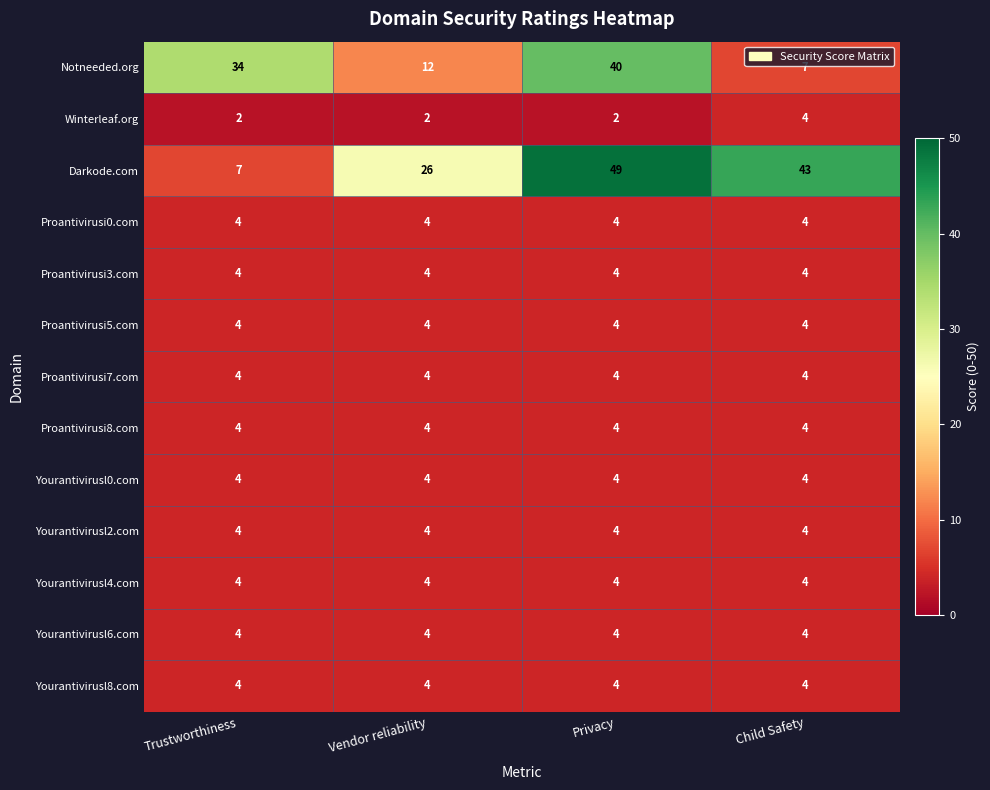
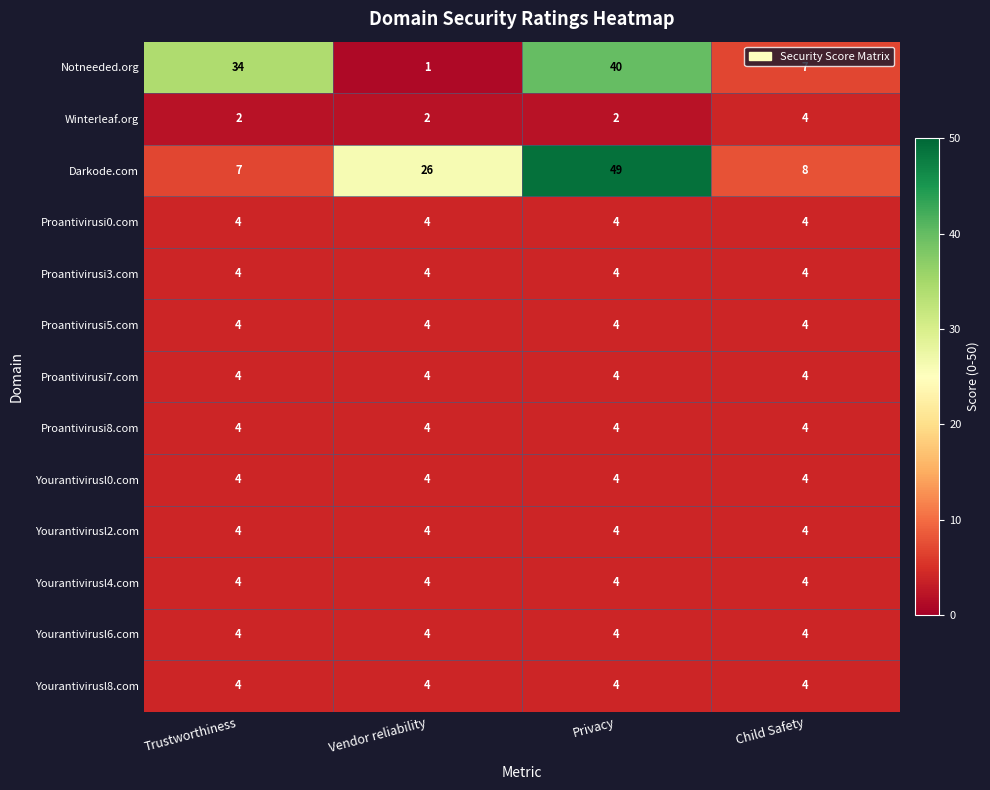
  {
    "Notneeded.org": {
      "Trustworthiness": 34,
-     "Vendor reliability": 12,
+     "Vendor reliability": 1,
      "Privacy": 40
    },
    "Winterleaf.org": {
      "Trustworthiness": 2,
      "Vendor reliability": 2,
      "Privacy": 2,
      "Child Safety": 4
    },
    "Darkode.com": {
      "Trustworthiness": 7,
      "Vendor reliability": 26,
      "Privacy": 49,
-     "Child Safety": 43
+     "Child Safety": 8
    },
    "Proantivirusi0.com": {
      "Trustworthiness": 4,
      "Vendor reliability": 4,
      "Privacy": 4,
      "Child Safety": 4
    },
    "Proantivirusi3.com": {
      "Trustworthiness": 4,
      "Vendor reliability": 4,
      "Privacy": 4,
      "Child Safety": 4
    },
    "Proantivirusi5.com": {
      "Trustworthiness": 4,
      "Vendor reliability": 4,
      "Privacy": 4,
      "Child Safety": 4
    },
    "Proantivirusi7.com": {
      "Trustworthiness": 4,
      "Vendor reliability": 4,
      "Privacy": 4,
      "Child Safety": 4
    },
    "Proantivirusi8.com": {
      "Trustworthiness": 4,
      "Vendor reliability": 4,
      "Privacy": 4,
      "Child Safety": 4
    },
    "Yourantivirusl0.com": {
      "Trustworthiness": 4,
      "Vendor reliability": 4,
      "Privacy": 4,
      "Child Safety": 4
    },
    "Yourantivirusl2.com": {
      "Trustworthiness": 4,
      "Vendor reliability": 4,
      "Privacy": 4,
      "Child Safety": 4
    },
    "Yourantivirusl4.com": {
      "Trustworthiness": 4,
      "Vendor reliability": 4,
      "Privacy": 4,
      "Child Safety": 4
    },
    "Yourantivirusl6.com": {
      "Trustworthiness": 4,
      "Vendor reliability": 4,
      "Privacy": 4,
      "Child Safety": 4
    },
    "Yourantivirusl8.com": {
      "Trustworthiness": 4,
      "Vendor reliability": 4,
      "Privacy": 4,
      "Child Safety": 4
    }
  }
